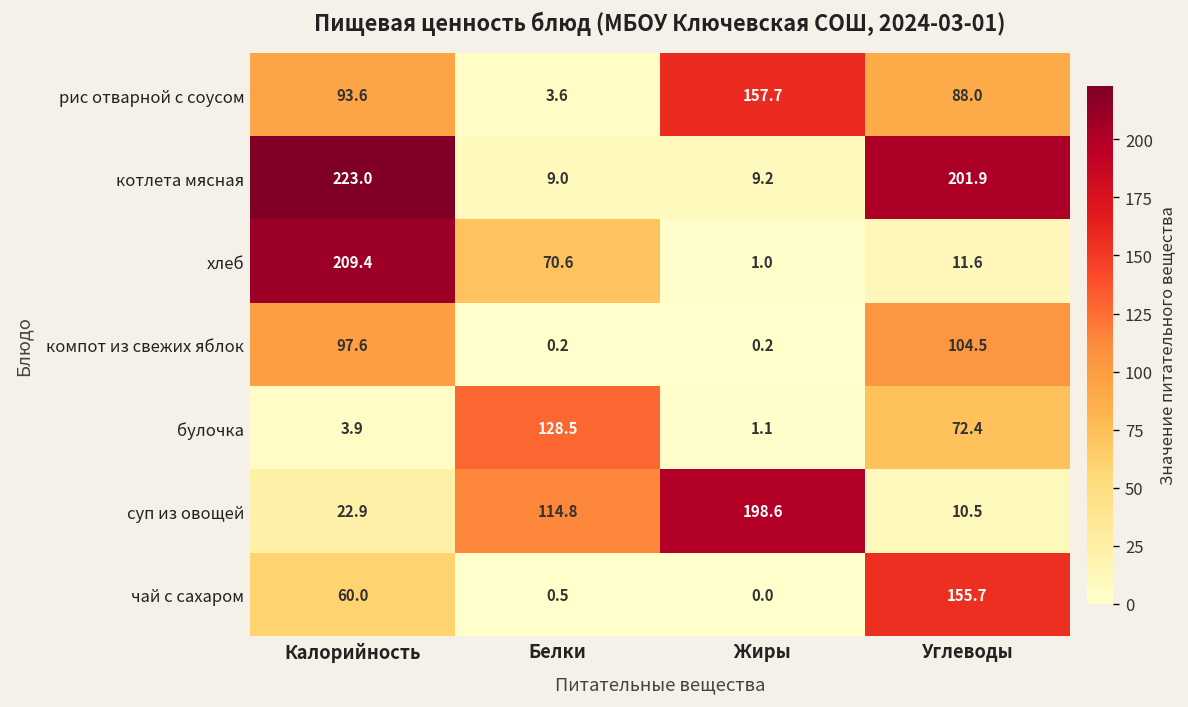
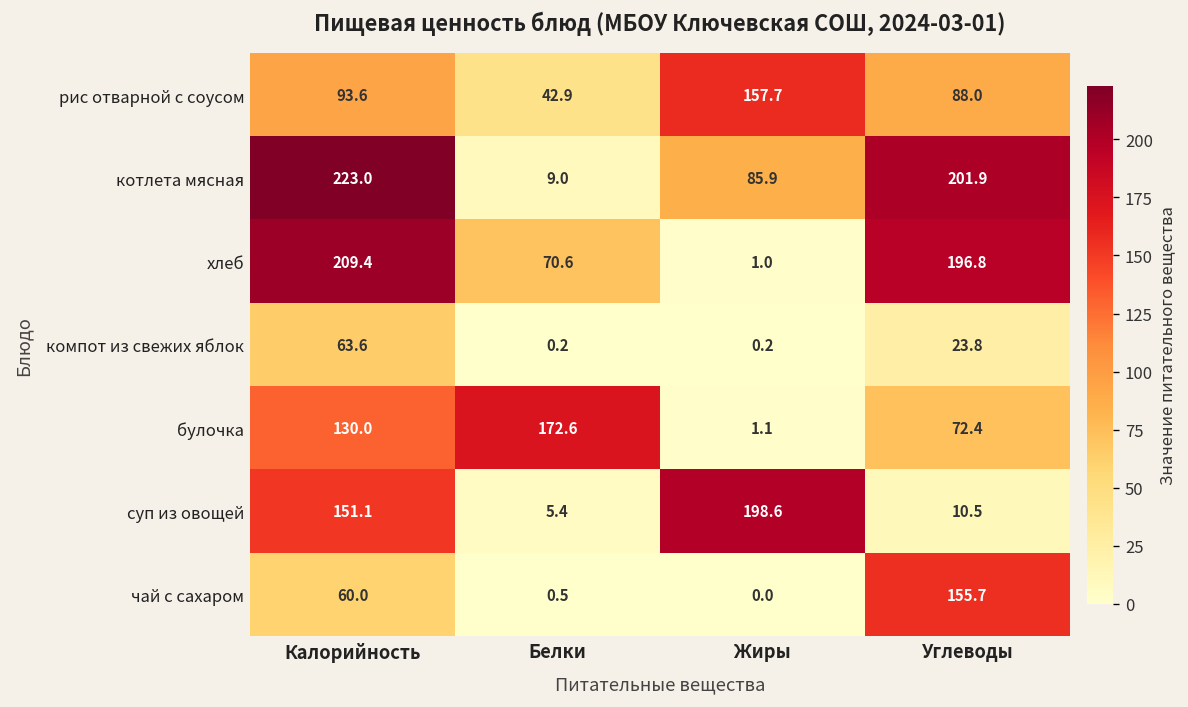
  {
    "рис отварной с соусом": {
      "Калорийность": 93.6,
-     "Белки": 3.6,
+     "Белки": 42.9,
      "Жиры": 157.7,
      "Углеводы": 88.0
    },
    "котлета мясная": {
      "Калорийность": 223.0,
      "Белки": 9.0,
-     "Жиры": 9.2,
+     "Жиры": 85.9,
      "Углеводы": 201.9
    },
    "хлеб": {
      "Калорийность": 209.4,
      "Белки": 70.6,
      "Жиры": 1.0,
-     "Углеводы": 11.6
+     "Углеводы": 196.8
    },
    "компот из свежих яблок": {
-     "Калорийность": 97.6,
+     "Калорийность": 63.6,
      "Белки": 0.2,
      "Жиры": 0.2,
-     "Углеводы": 104.5
+     "Углеводы": 23.8
    },
    "булочка": {
-     "Калорийность": 3.9,
-     "Белки": 128.5,
+     "Калорийность": 130.0,
+     "Белки": 172.6,
      "Жиры": 1.1,
      "Углеводы": 72.4
    },
    "суп из овощей": {
-     "Калорийность": 22.9,
-     "Белки": 114.8,
+     "Калорийность": 151.1,
+     "Белки": 5.4,
      "Жиры": 198.6,
      "Углеводы": 10.5
    },
    "чай с сахаром": {
      "Калорийность": 60.0,
      "Белки": 0.5,
      "Жиры": 0.0,
      "Углеводы": 155.7
    }
  }
